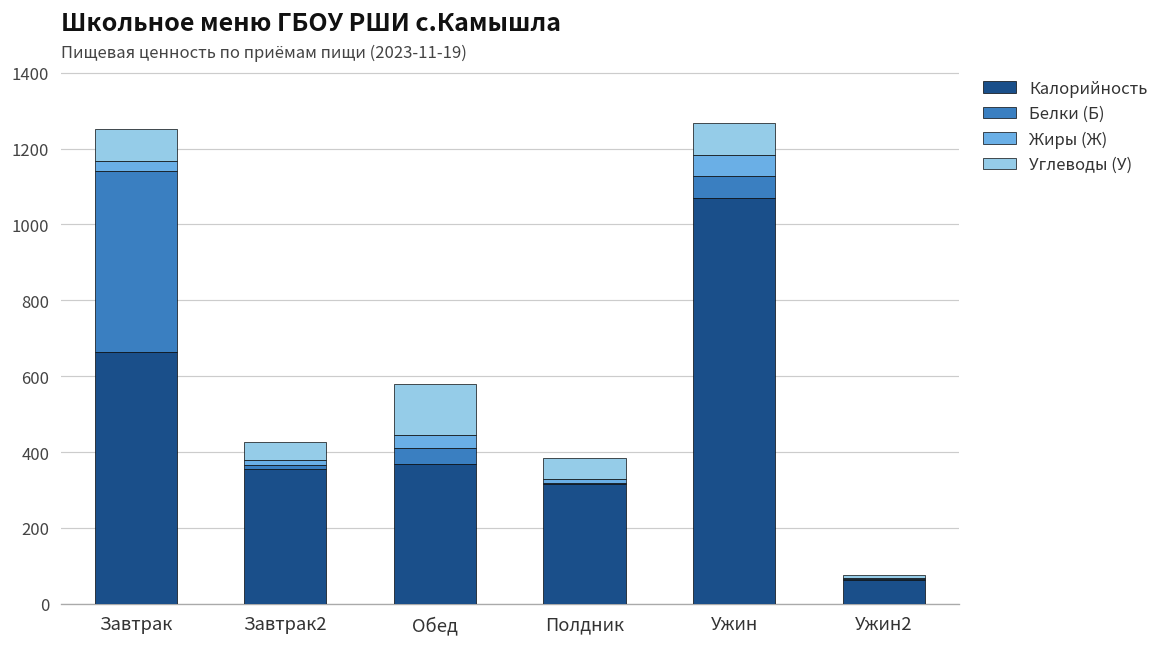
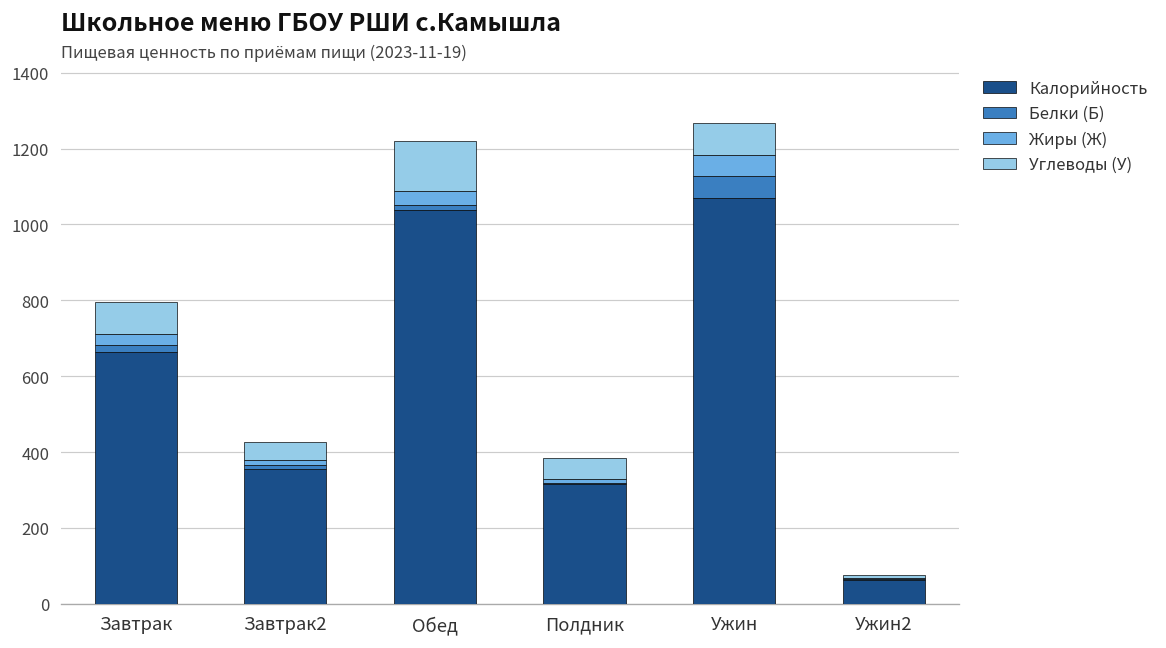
  {
    "Калорийность": {
      "Завтрак": 670,
      "Завтрак2": 360,
-     "Обед": 370,
+     "Обед": 1040,
      "Полдник": 320,
      "Ужин": 1070,
      "Ужин2": 60
    },
    "Белки (Б)": {
-     "Завтрак": 470,
+     "Завтрак": 20,
      "Завтрак2": 10,
-     "Обед": 40,
+     "Обед": 10,
      "Ужин": 60
    }
  }
